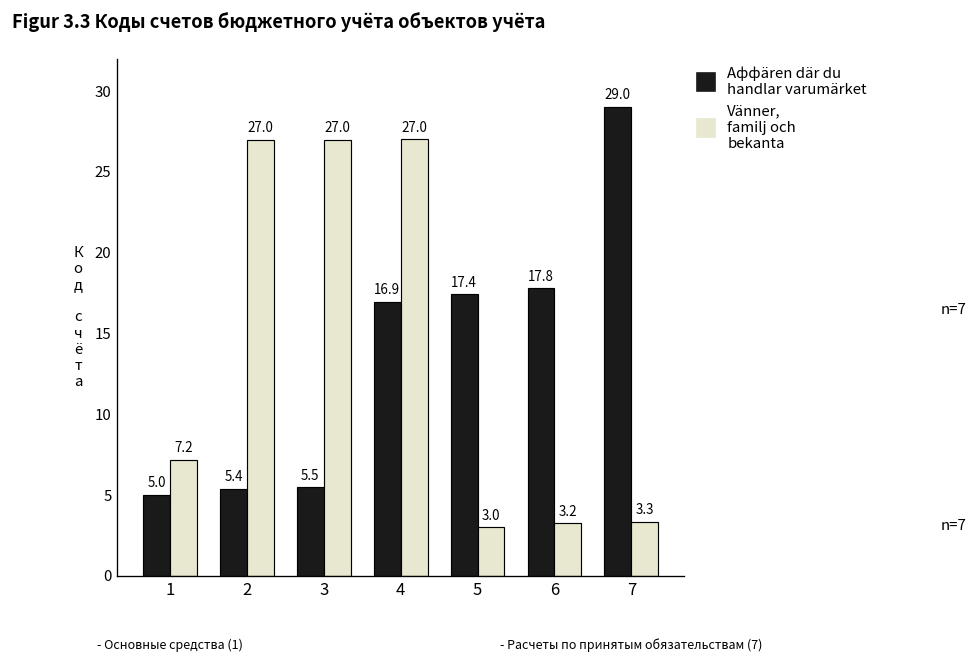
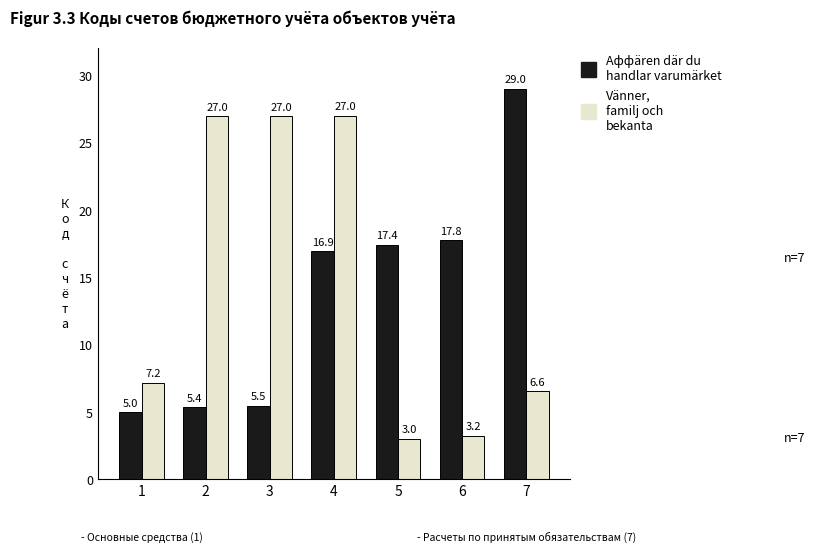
  {
    "Vänner, familj och bekanta": {
      "1": 7.2,
      "2": 27.0,
      "3": 27.0,
      "4": 27.0,
      "5": 3.0,
      "6": 3.2,
-     "7": 3.3
+     "7": 6.6
    }
  }
